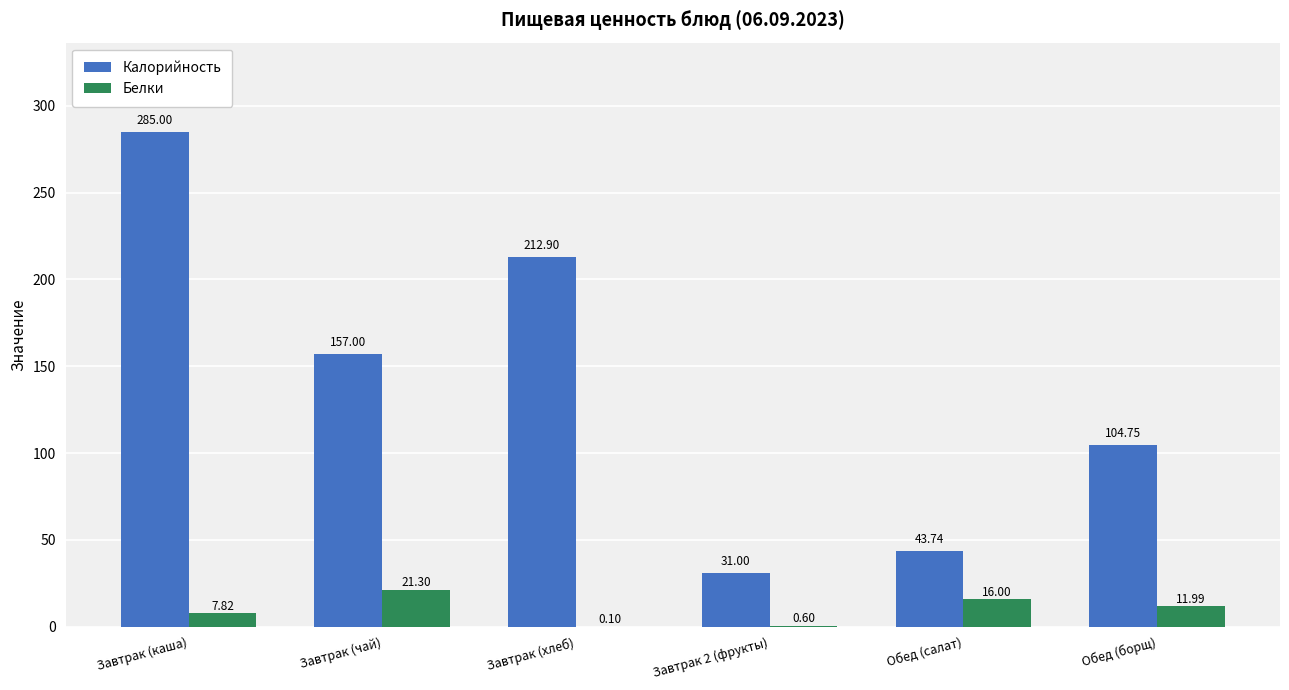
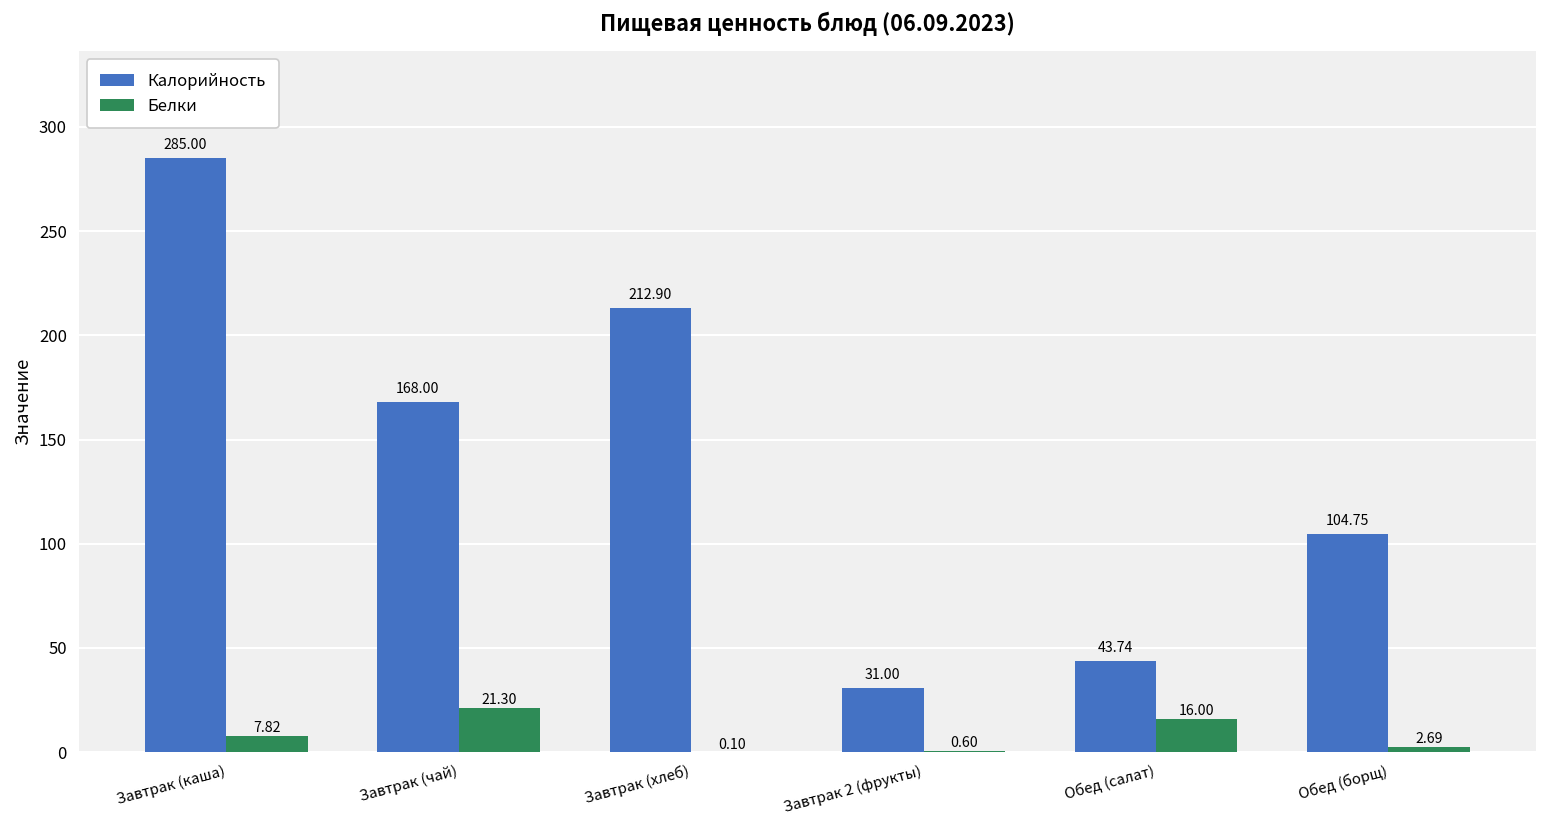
  {
    "Калорийность": {
      "Завтрак (каша)": 285.00,
-     "Завтрак (чай)": 157.00,
+     "Завтрак (чай)": 168.00,
      "Завтрак (хлеб)": 212.90,
      "Завтрак 2 (фрукты)": 31.00,
      "Обед (салат)": 43.74,
      "Обед (борщ)": 104.75
    },
    "Белки": {
      "Завтрак (каша)": 7.82,
      "Завтрак (чай)": 21.30,
      "Завтрак (хлеб)": 0.10,
      "Завтрак 2 (фрукты)": 0.60,
      "Обед (салат)": 16.00,
-     "Обед (борщ)": 11.99
+     "Обед (борщ)": 2.69
    }
  }
